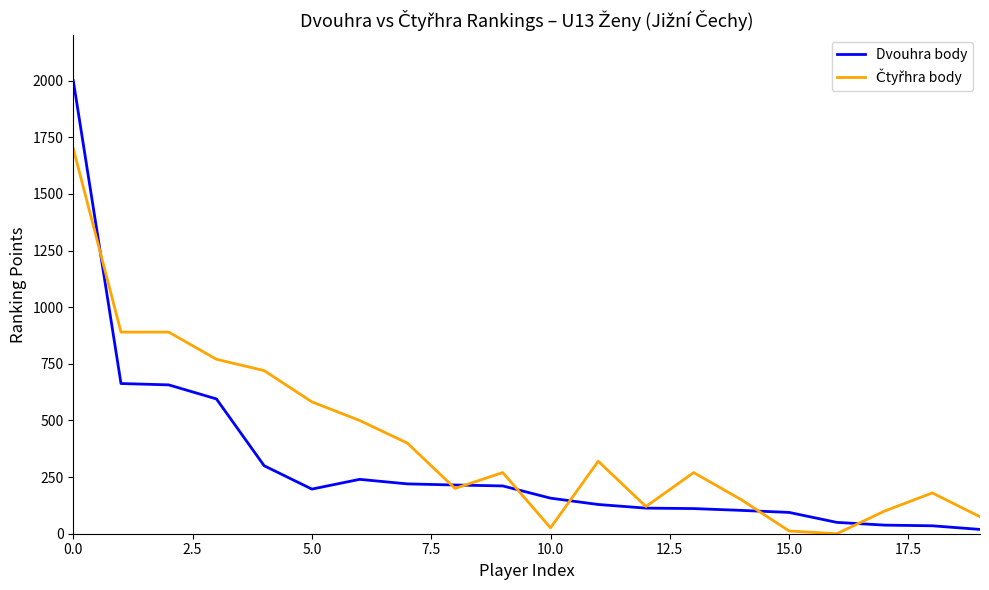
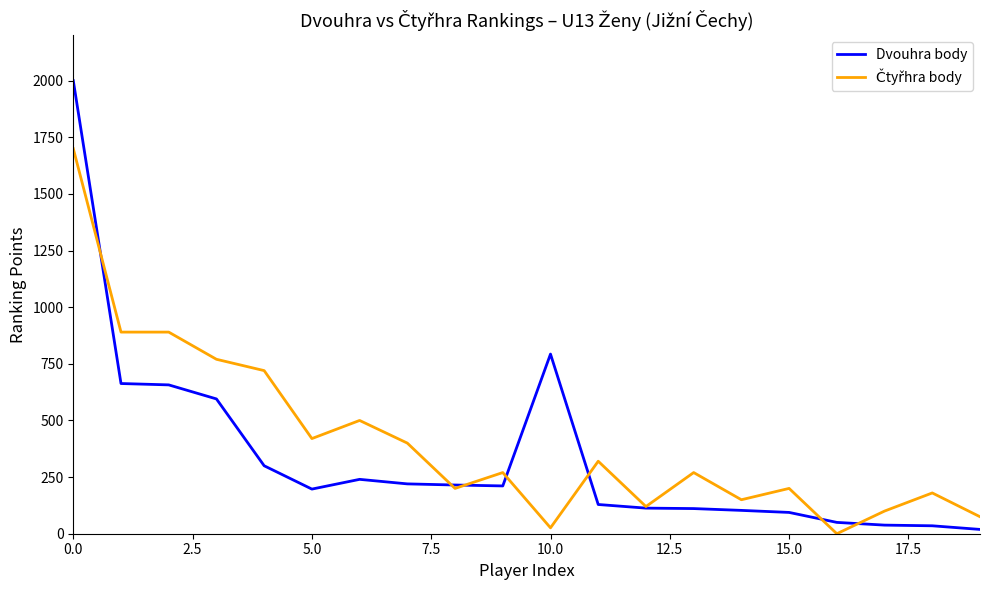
  {
    "Dvouhra body": {
      "0.0": 2000,
      "5.0": 200,
-     "10.0": 160,
+     "10.0": 790,
      "15.0": 90
    },
    "Čtyřhra body": {
      "0.0": 1700,
-     "5.0": 580,
+     "5.0": 420,
      "10.0": 30,
-     "15.0": 10
+     "15.0": 200
    }
  }
